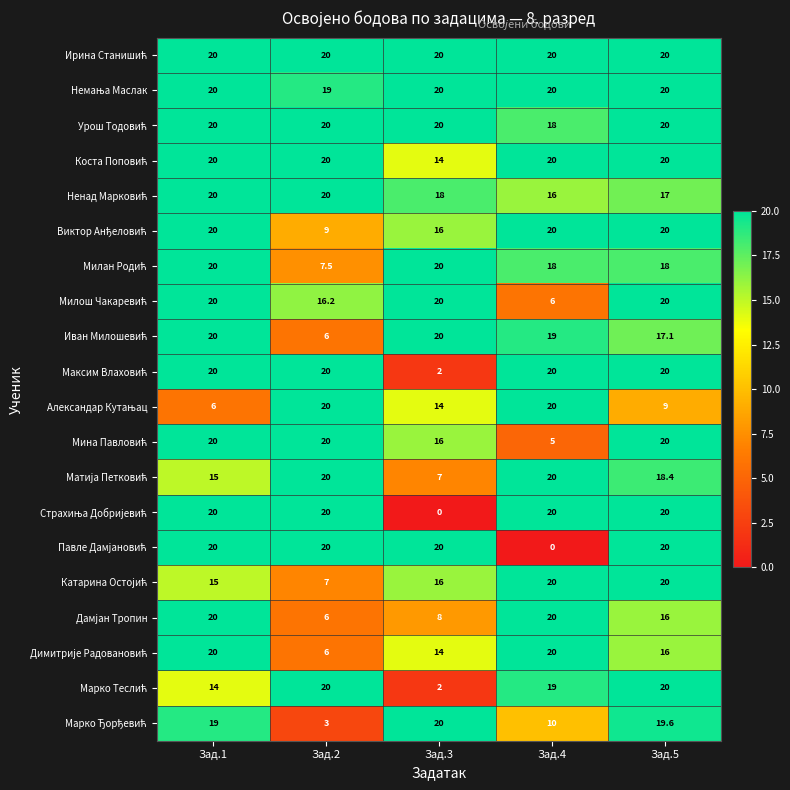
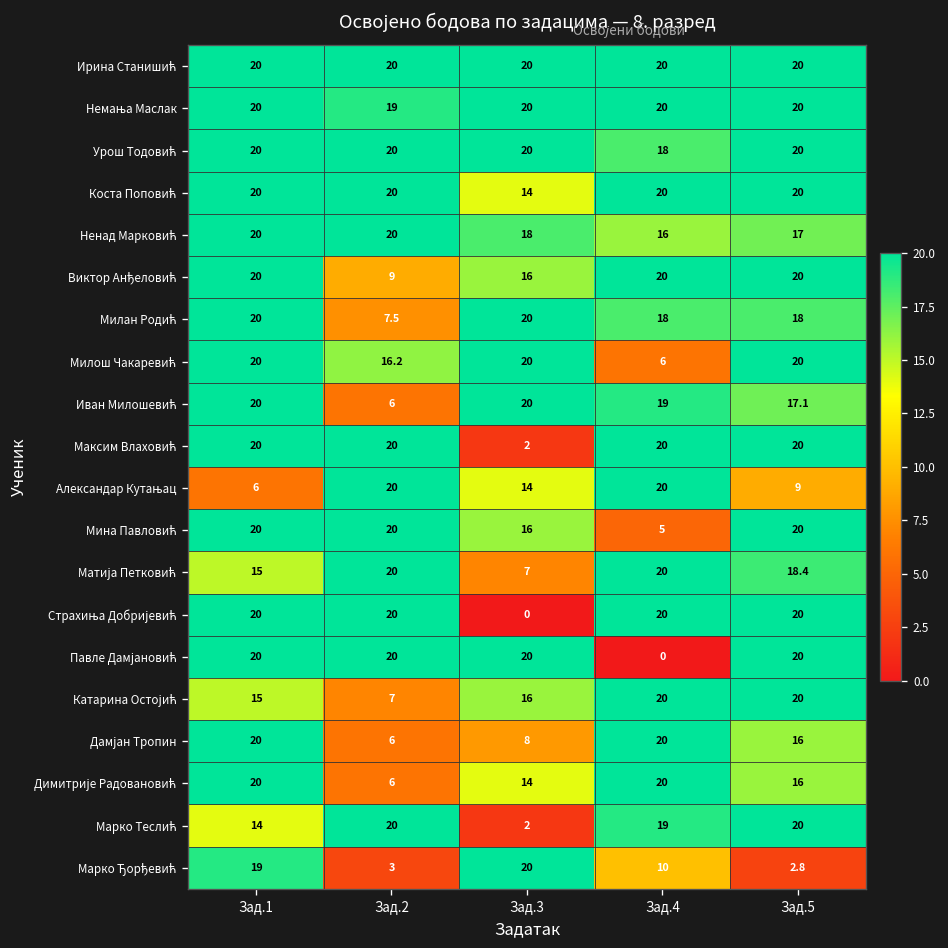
  {
    "Ирина Станишић": {
      "Зад.1": 20,
      "Зад.2": 20,
      "Зад.3": 20,
      "Зад.4": 20,
      "Зад.5": 20
    },
    "Немања Маслак": {
      "Зад.1": 20,
      "Зад.2": 19,
      "Зад.3": 20,
      "Зад.4": 20,
      "Зад.5": 20
    },
    "Урош Тодовић": {
      "Зад.1": 20,
      "Зад.2": 20,
      "Зад.3": 20,
      "Зад.4": 18,
      "Зад.5": 20
    },
    "Коста Поповић": {
      "Зад.1": 20,
      "Зад.2": 20,
      "Зад.3": 14,
      "Зад.4": 20,
      "Зад.5": 20
    },
    "Ненад Марковић": {
      "Зад.1": 20,
      "Зад.2": 20,
      "Зад.3": 18,
      "Зад.4": 16,
      "Зад.5": 17
    },
    "Виктор Анђеловић": {
      "Зад.1": 20,
      "Зад.2": 9,
      "Зад.3": 16,
      "Зад.4": 20,
      "Зад.5": 20
    },
    "Милан Родић": {
      "Зад.1": 20,
      "Зад.2": 7.5,
      "Зад.3": 20,
      "Зад.4": 18,
      "Зад.5": 18
    },
    "Милош Чакаревић": {
      "Зад.1": 20,
      "Зад.2": 16.2,
      "Зад.3": 20,
      "Зад.4": 6,
      "Зад.5": 20
    },
    "Иван Милошевић": {
      "Зад.1": 20,
      "Зад.2": 6,
      "Зад.3": 20,
      "Зад.4": 19,
      "Зад.5": 17.1
    },
    "Максим Влаховић": {
      "Зад.1": 20,
      "Зад.2": 20,
      "Зад.3": 2,
      "Зад.4": 20,
      "Зад.5": 20
    },
    "Александар Кутањац": {
      "Зад.1": 6,
      "Зад.2": 20,
      "Зад.3": 14,
      "Зад.4": 20,
      "Зад.5": 9
    },
    "Мина Павловић": {
      "Зад.1": 20,
      "Зад.2": 20,
      "Зад.3": 16,
      "Зад.4": 5,
      "Зад.5": 20
    },
    "Матија Петковић": {
      "Зад.1": 15,
      "Зад.2": 20,
      "Зад.3": 7,
      "Зад.4": 20,
      "Зад.5": 18.4
    },
    "Страхиња Добријевић": {
      "Зад.1": 20,
      "Зад.2": 20,
      "Зад.3": 0,
      "Зад.4": 20,
      "Зад.5": 20
    },
    "Павле Дамјановић": {
      "Зад.1": 20,
      "Зад.2": 20,
      "Зад.3": 20,
      "Зад.4": 0,
      "Зад.5": 20
    },
    "Катарина Остојић": {
      "Зад.1": 15,
      "Зад.2": 7,
      "Зад.3": 16,
      "Зад.4": 20,
      "Зад.5": 20
    },
    "Дамјан Тропин": {
      "Зад.1": 20,
      "Зад.2": 6,
      "Зад.3": 8,
      "Зад.4": 20,
      "Зад.5": 16
    },
    "Димитрије Радовановић": {
      "Зад.1": 20,
      "Зад.2": 6,
      "Зад.3": 14,
      "Зад.4": 20,
      "Зад.5": 16
    },
    "Марко Теслић": {
      "Зад.1": 14,
      "Зад.2": 20,
      "Зад.3": 2,
      "Зад.4": 19,
      "Зад.5": 20
    },
    "Марко Ђорђевић": {
      "Зад.1": 19,
      "Зад.2": 3,
      "Зад.3": 20,
      "Зад.4": 10,
-     "Зад.5": 19.6
+     "Зад.5": 2.8
    }
  }
